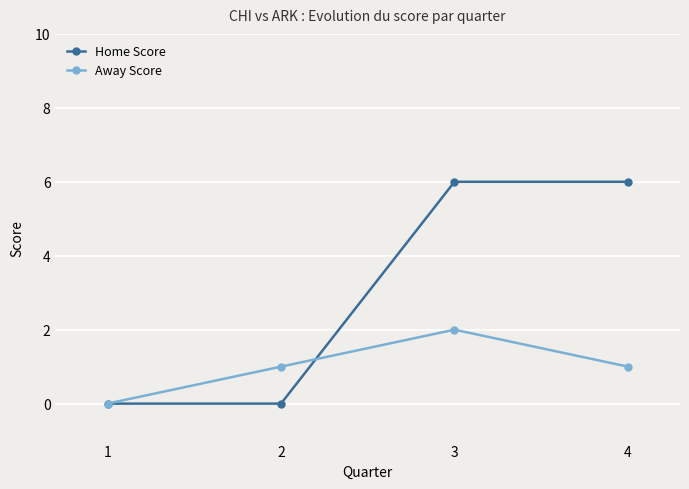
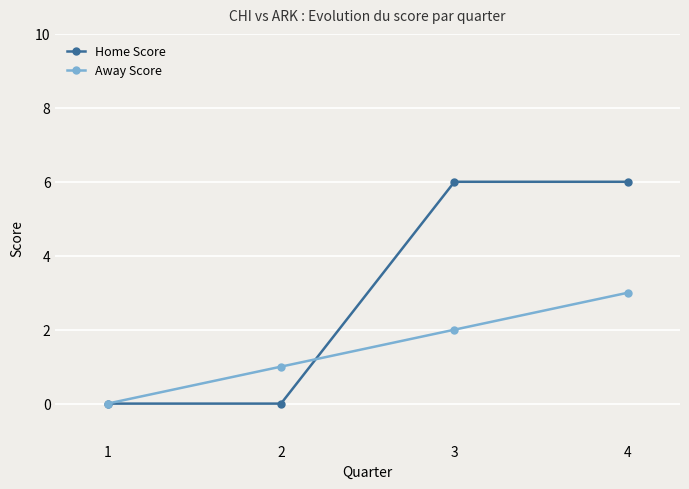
  {
    "Home Score": {
      "2": 0,
      "3": 6,
      "4": 6
    },
    "Away Score": {
      "2": 1,
      "3": 2,
-     "4": 1
+     "4": 3
    }
  }
